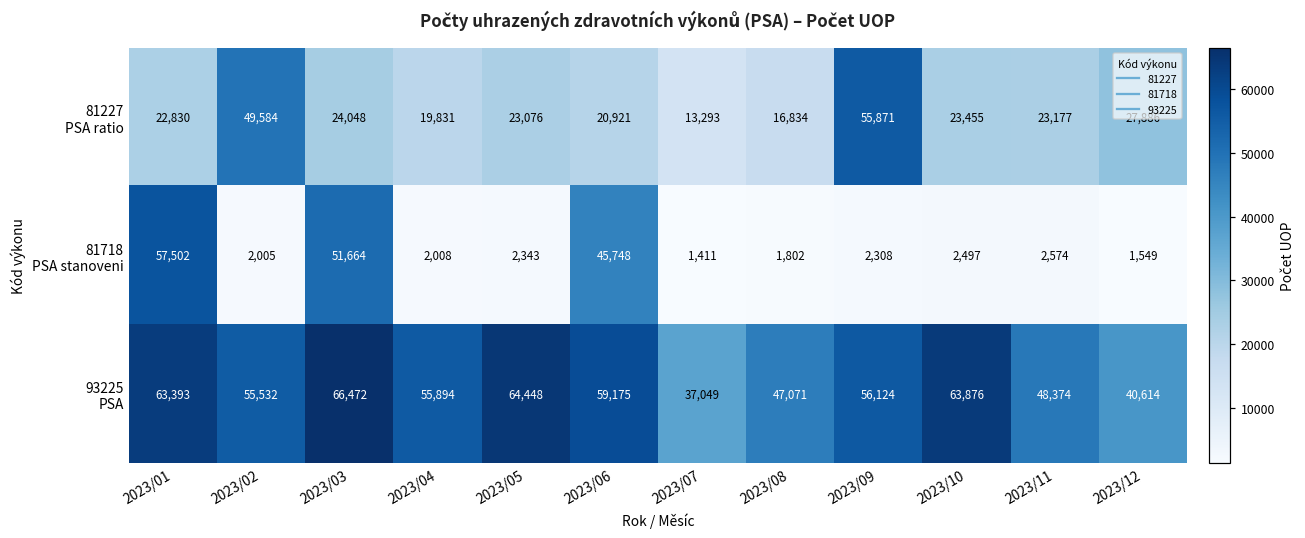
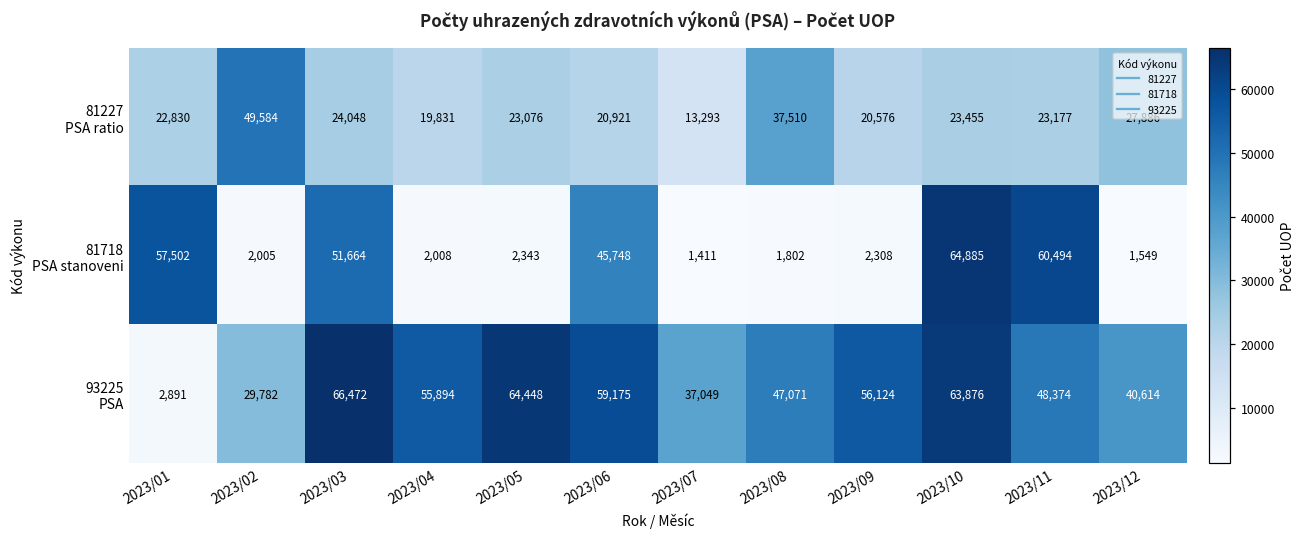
  {
    "81227 PSA ratio": {
      "2023/01": "22,830",
      "2023/02": "49,584",
      "2023/03": "24,048",
      "2023/04": "19,831",
      "2023/05": "23,076",
      "2023/06": "20,921",
      "2023/07": "13,293",
-     "2023/08": "16,834",
-     "2023/09": "55,871",
+     "2023/08": "37,510",
+     "2023/09": "20,576",
      "2023/10": "23,455",
      "2023/11": "23,177"
    },
    "81718 PSA stanoveni": {
      "2023/01": "57,502",
      "2023/02": "2,005",
      "2023/03": "51,664",
      "2023/04": "2,008",
      "2023/05": "2,343",
      "2023/06": "45,748",
      "2023/07": "1,411",
      "2023/08": "1,802",
      "2023/09": "2,308",
-     "2023/10": "2,497",
-     "2023/11": "2,574",
+     "2023/10": "64,885",
+     "2023/11": "60,494",
      "2023/12": "1,549"
    },
    "93225 PSA": {
-     "2023/01": "63,393",
-     "2023/02": "55,532",
+     "2023/01": "2,891",
+     "2023/02": "29,782",
      "2023/03": "66,472",
      "2023/04": "55,894",
      "2023/05": "64,448",
      "2023/06": "59,175",
      "2023/07": "37,049",
      "2023/08": "47,071",
      "2023/09": "56,124",
      "2023/10": "63,876",
      "2023/11": "48,374",
      "2023/12": "40,614"
    }
  }
